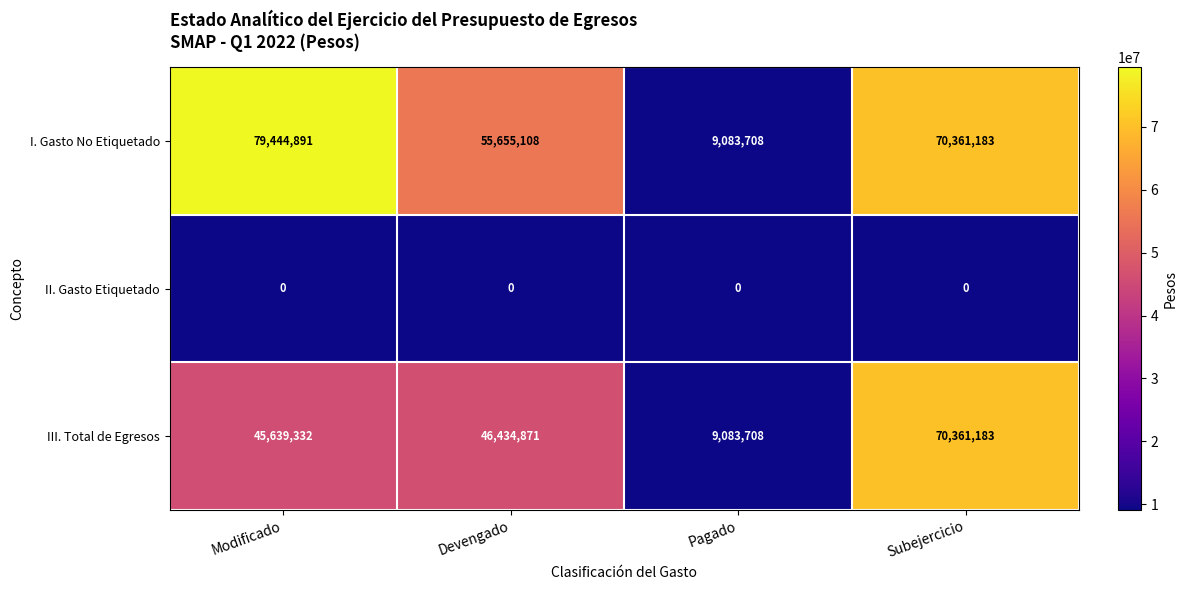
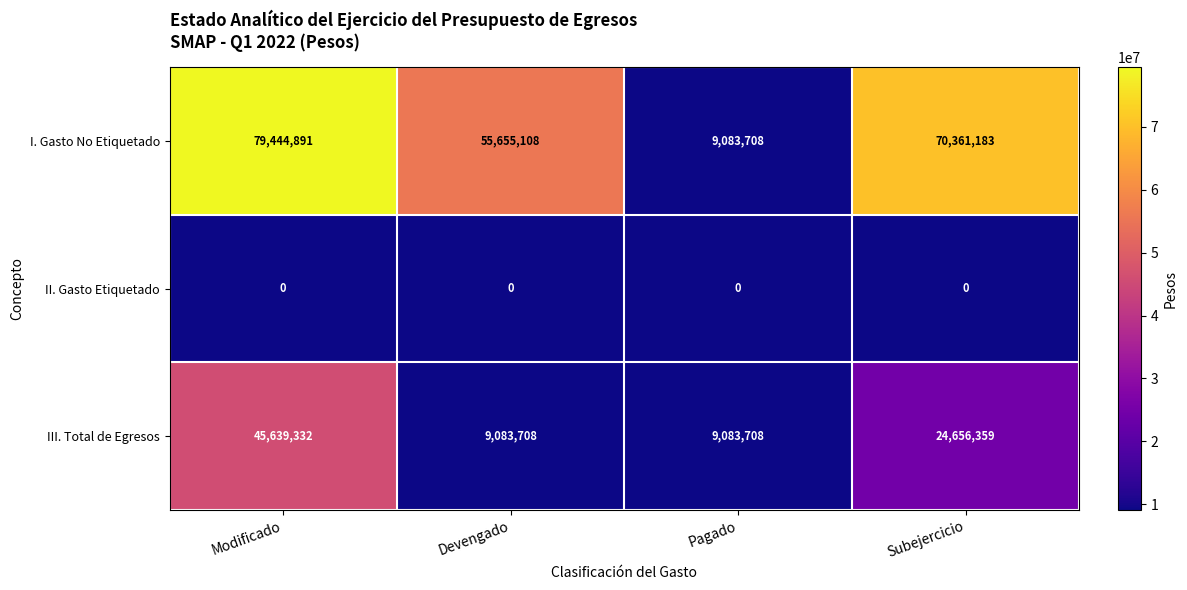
  {
    "I. Gasto No Etiquetado": {
      "Modificado": "79,444,891",
      "Devengado": "55,655,108",
      "Pagado": "9,083,708",
      "Subejercicio": "70,361,183"
    },
    "II. Gasto Etiquetado": {
      "Modificado": "0",
      "Devengado": "0",
      "Pagado": "0",
      "Subejercicio": "0"
    },
    "III. Total de Egresos": {
      "Modificado": "45,639,332",
-     "Devengado": "46,434,871",
+     "Devengado": "9,083,708",
      "Pagado": "9,083,708",
-     "Subejercicio": "70,361,183"
+     "Subejercicio": "24,656,359"
    }
  }
